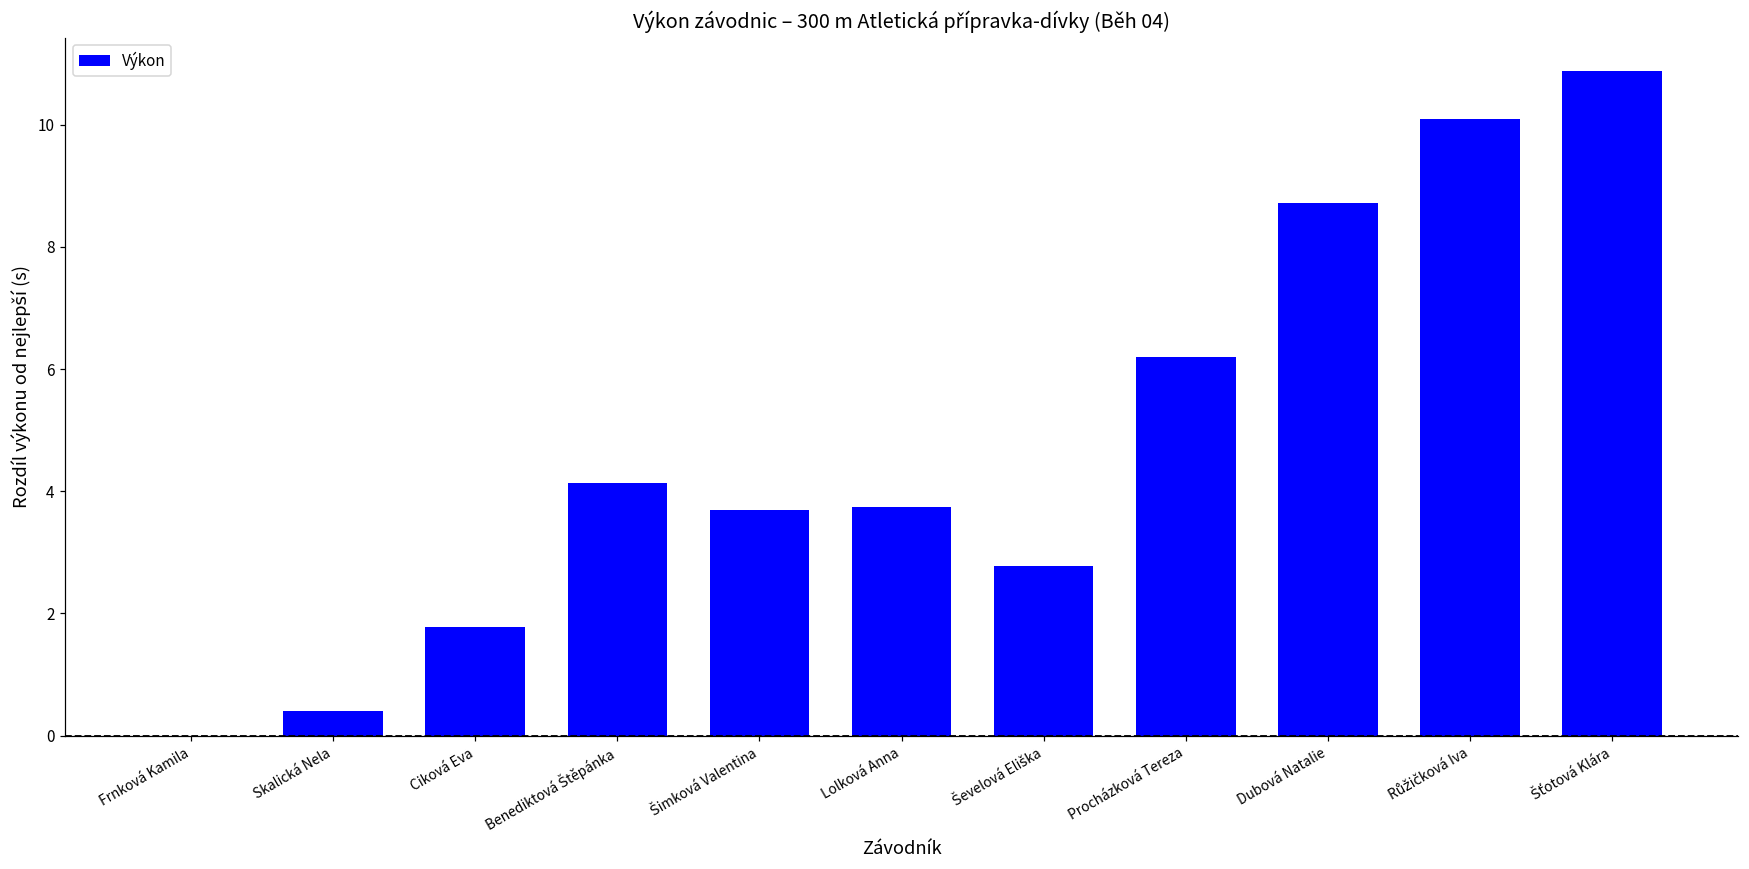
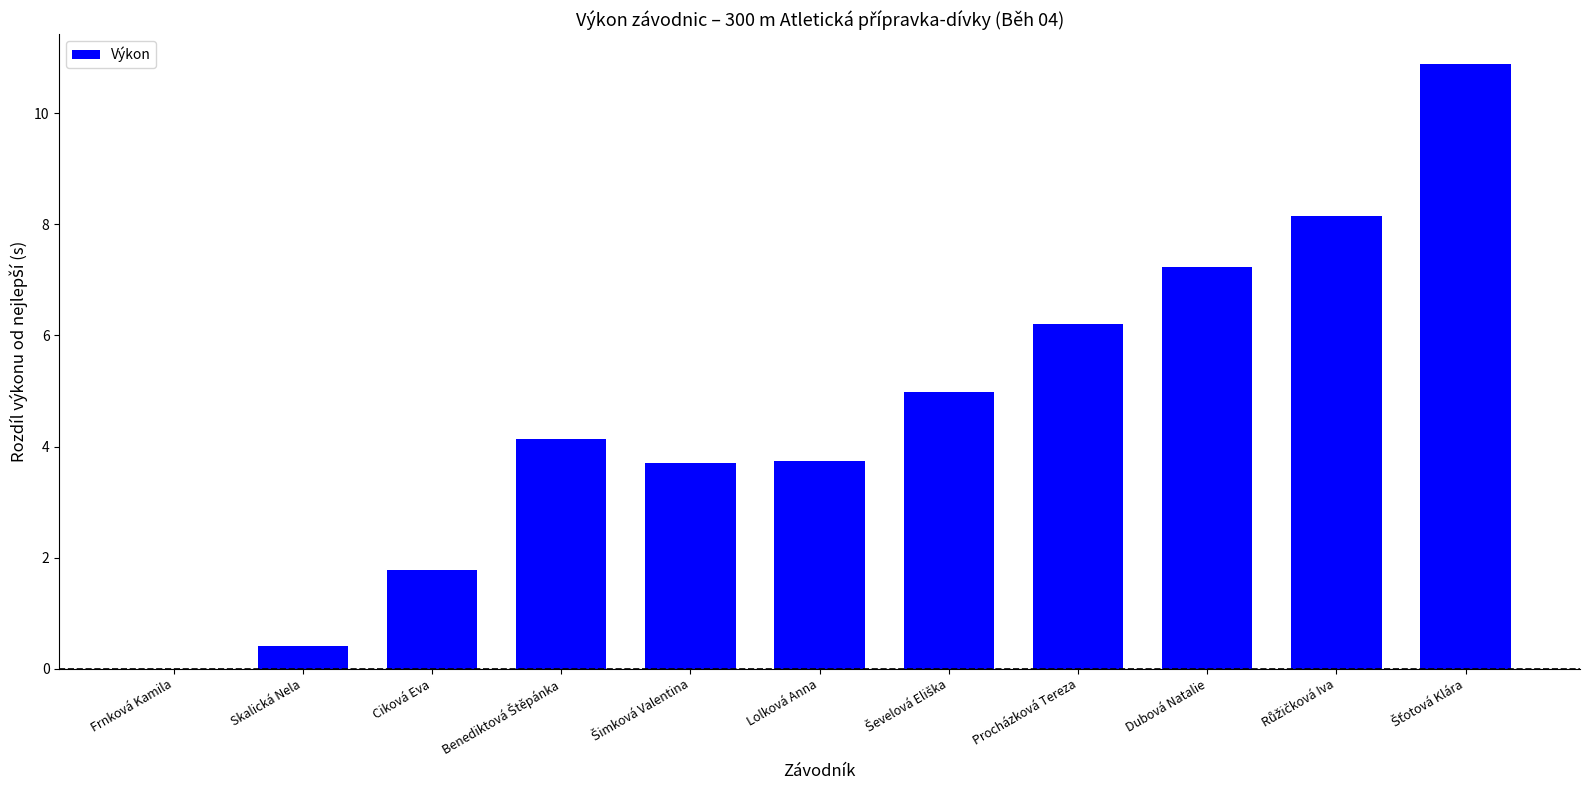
  {
    "Frnková Kamila": 0.0,
    "Skalická Nela": 0.4,
    "Ciková Eva": 1.8,
    "Benediktová Štěpánka": 4.1,
    "Šimková Valentina": 3.7,
    "Lolková Anna": 3.7,
-   "Ševelová Eliška": 2.8,
+   "Ševelová Eliška": 5.0,
    "Procházková Tereza": 6.2,
-   "Dubová Natalie": 8.7,
-   "Růžičková Iva": 10.1,
+   "Dubová Natalie": 7.2,
+   "Růžičková Iva": 8.2,
    "Šťotová Klára": 10.9
  }
